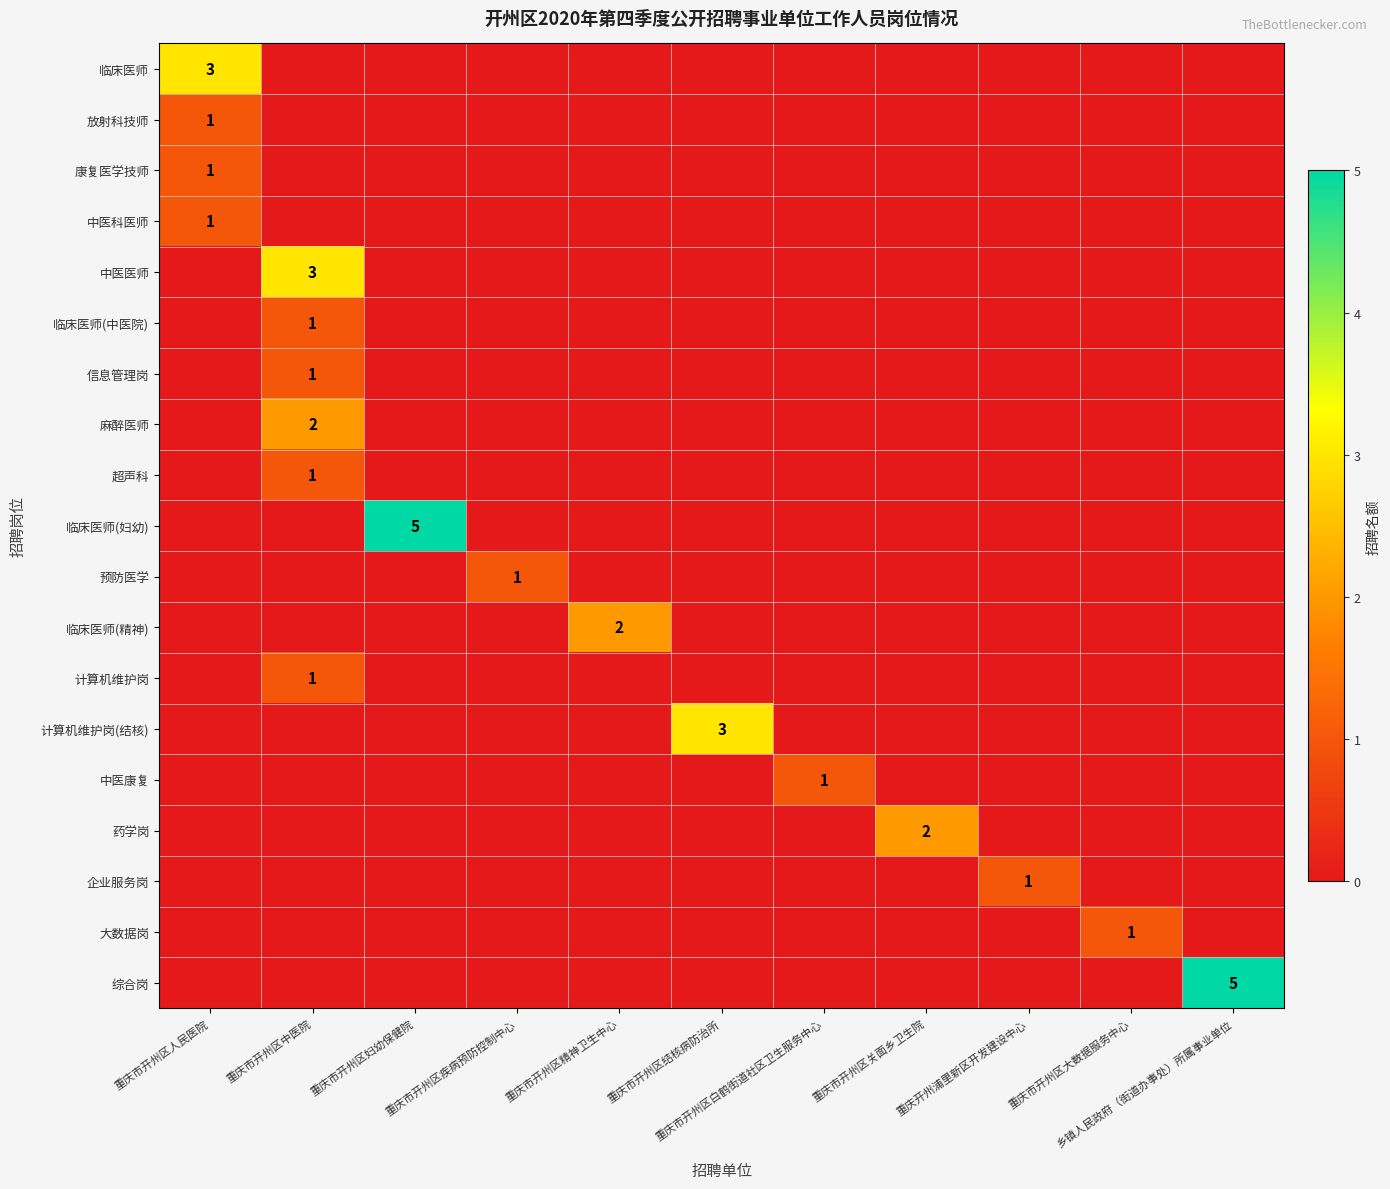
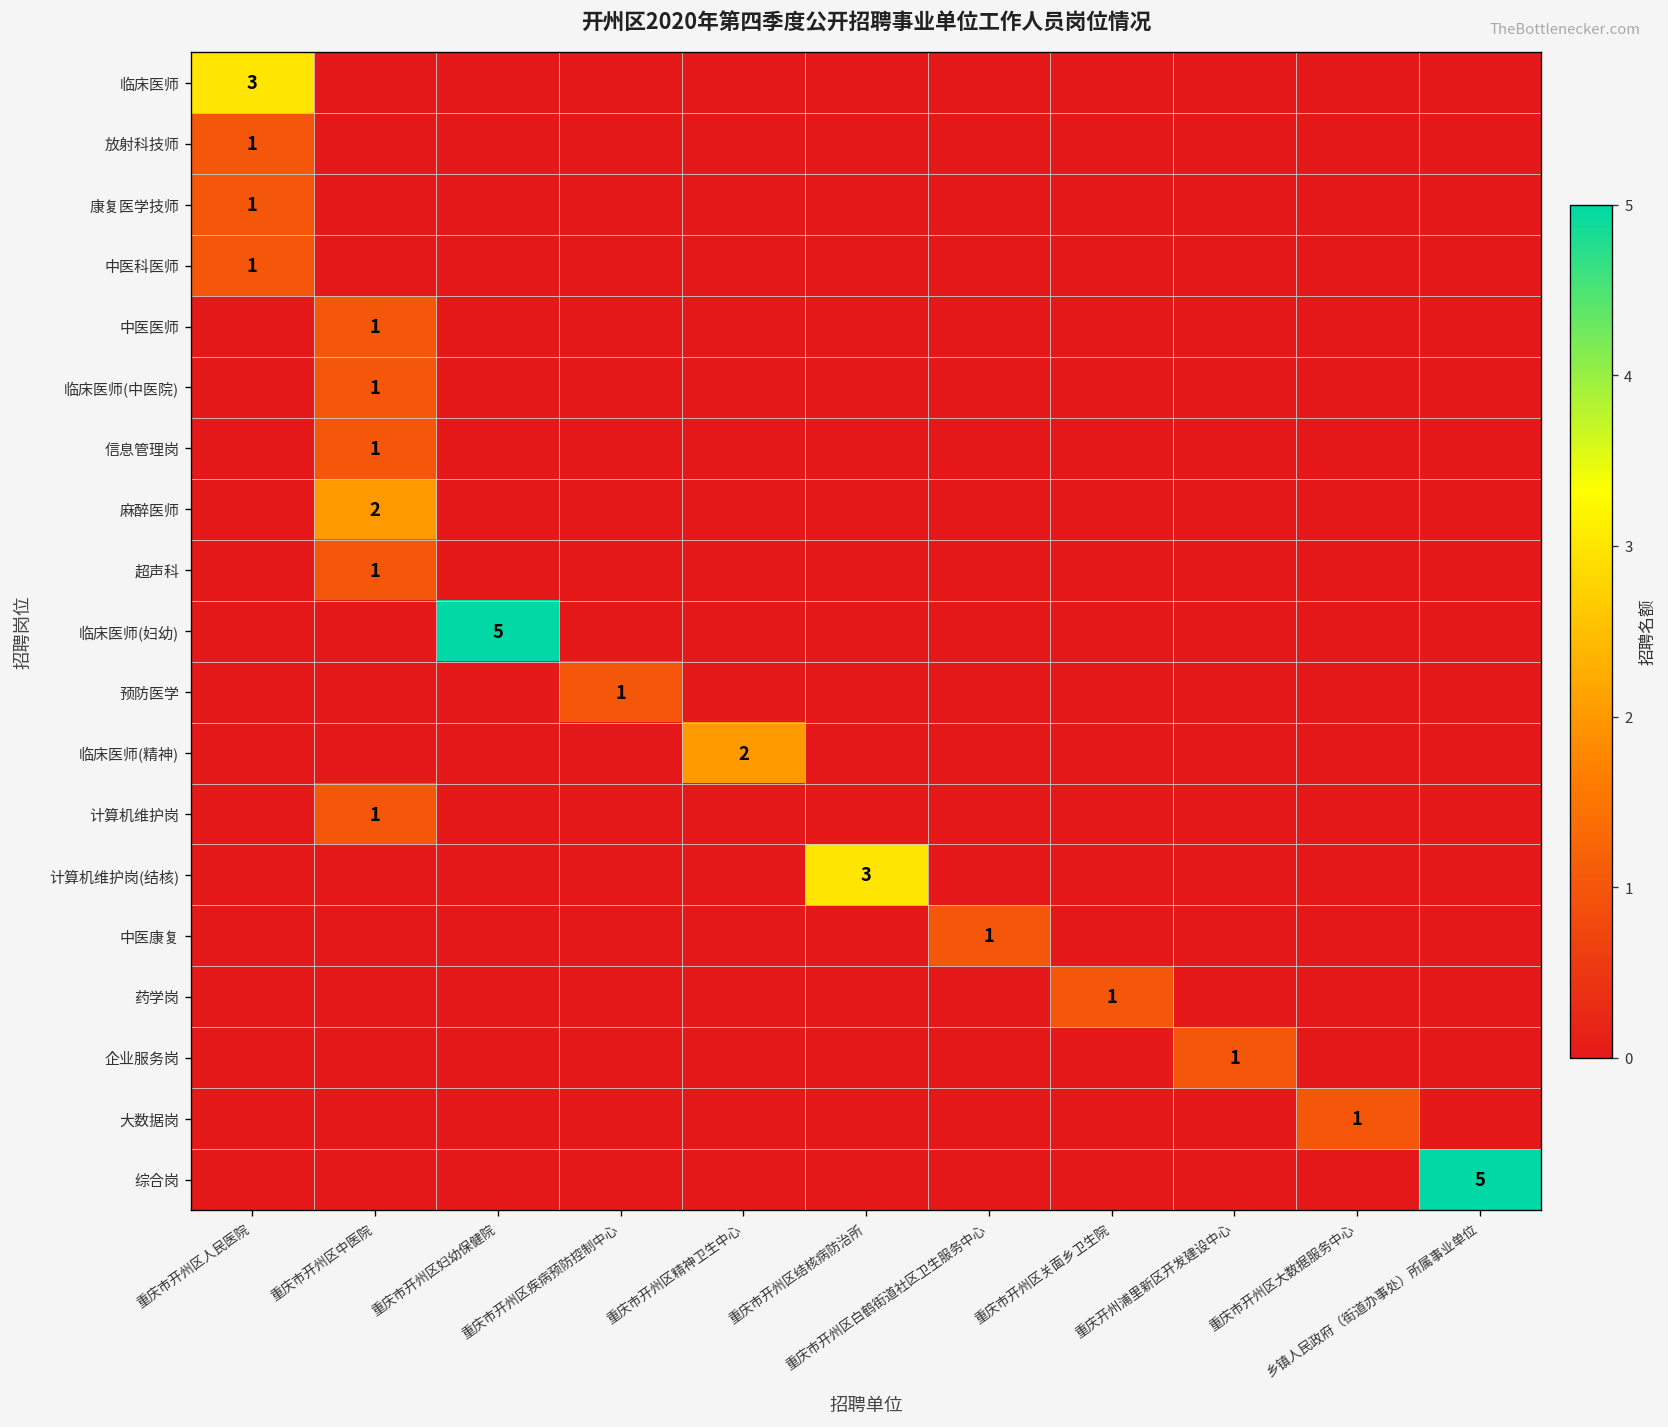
  {
    "临床医师": {
      "重庆市开州区人民医院": 3
    },
    "放射科技师": {
      "重庆市开州区人民医院": 1
    },
    "康复医学技师": {
      "重庆市开州区人民医院": 1
    },
    "中医科医师": {
      "重庆市开州区人民医院": 1
    },
    "中医医师": {
-     "重庆市开州区中医院": 3
+     "重庆市开州区中医院": 1
    },
    "临床医师(中医院)": {
      "重庆市开州区中医院": 1
    },
    "信息管理岗": {
      "重庆市开州区中医院": 1
    },
    "麻醉医师": {
      "重庆市开州区中医院": 2
    },
    "超声科": {
      "重庆市开州区中医院": 1
    },
    "临床医师(妇幼)": {
      "重庆市开州区妇幼保健院": 5
    },
    "预防医学": {
      "重庆市开州区疾病预防控制中心": 1
    },
    "临床医师(精神)": {
      "重庆市开州区精神卫生中心": 2
    },
    "计算机维护岗": {
      "重庆市开州区中医院": 1
    },
    "计算机维护岗(结核)": {
      "重庆市开州区结核病防治所": 3
    },
    "中医康复": {
      "重庆市开州区白鹤街道社区卫生服务中心": 1
    },
    "药学岗": {
-     "重庆市开州区关面乡卫生院": 2
+     "重庆市开州区关面乡卫生院": 1
    },
    "企业服务岗": {
      "重庆开州浦里新区开发建设中心": 1
    },
    "大数据岗": {
      "重庆市开州区大数据服务中心": 1
    },
    "综合岗": {
      "乡镇人民政府（街道办事处）所属事业单位": 5
    }
  }
